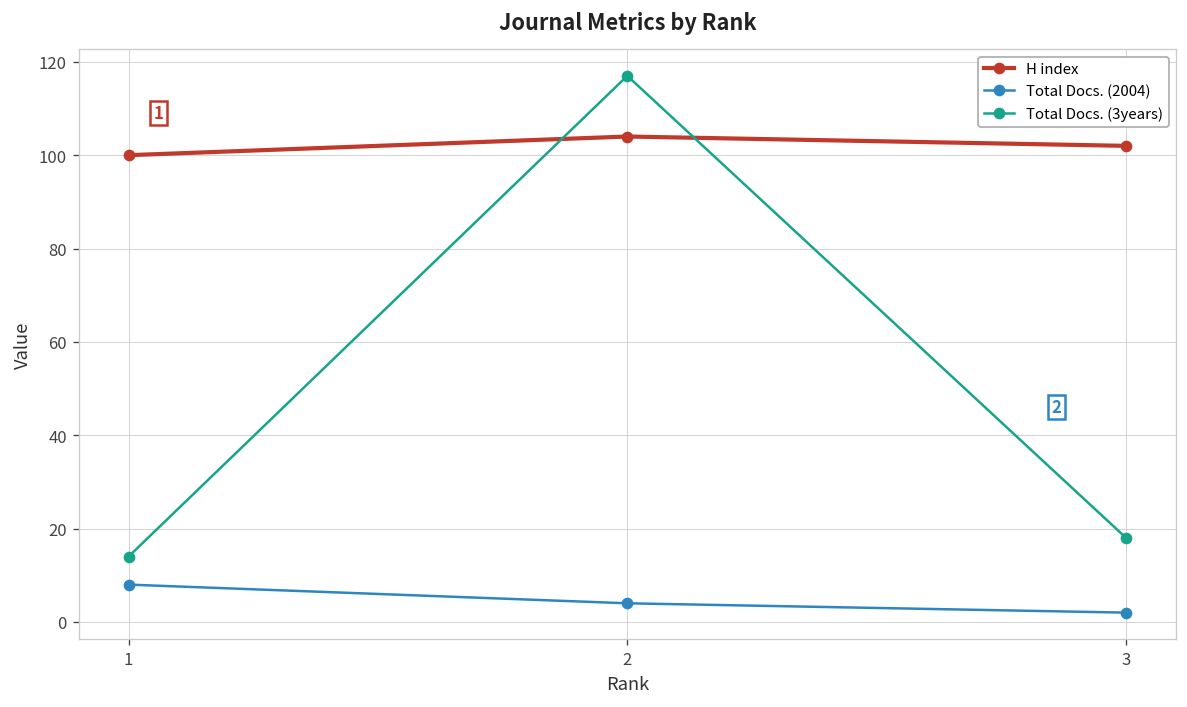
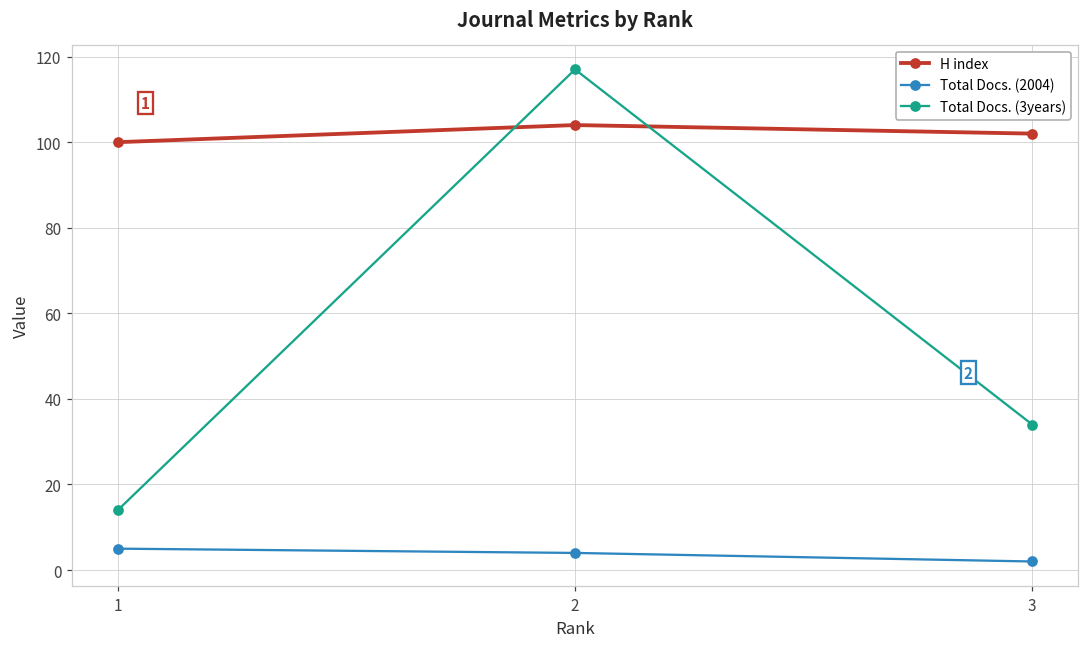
  {
    "H index": {
      "1": 100,
      "2": 104,
      "3": 102
    },
    "Total Docs. (2004)": {
-     "1": 8,
+     "1": 5,
      "2": 4,
      "3": 2
    },
    "Total Docs. (3years)": {
      "1": 14,
      "2": 117,
-     "3": 18
+     "3": 34
    }
  }
